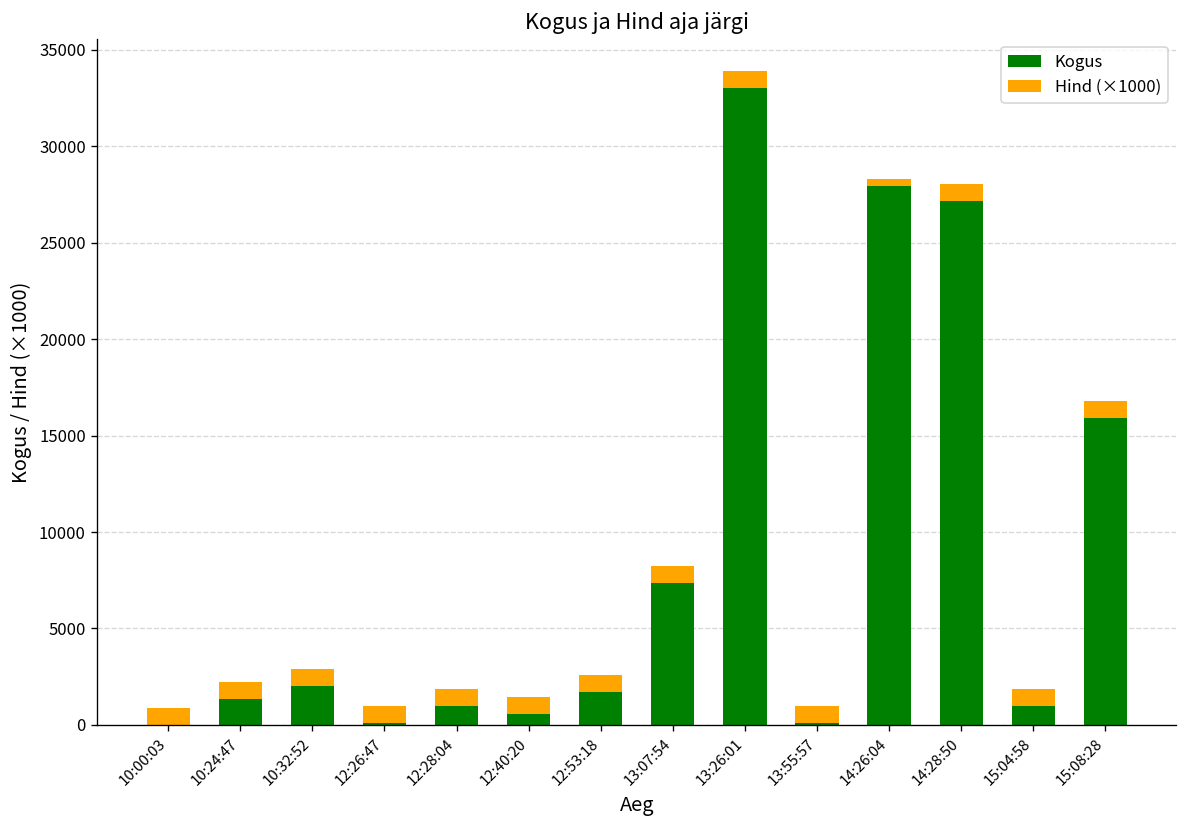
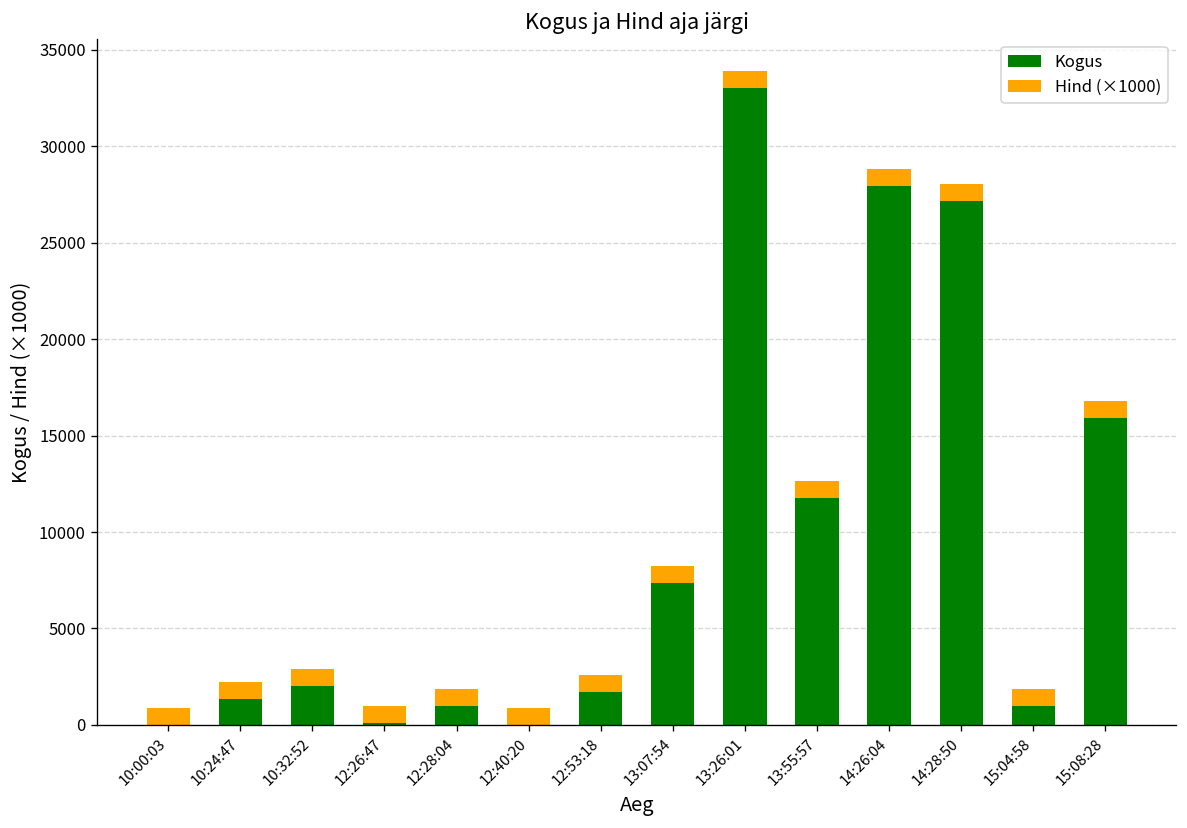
  {
    "Kogus": {
      "10:24:47": 1300,
      "10:32:52": 2000,
      "12:28:04": 1000,
-     "12:40:20": 600,
+     "12:40:20": 0,
      "12:53:18": 1700,
      "13:07:54": 7400,
      "13:26:01": 33000,
-     "13:55:57": 100,
+     "13:55:57": 11700,
      "14:26:04": 27900,
      "14:28:50": 27200,
      "15:04:58": 1000,
      "15:08:28": 15900
    },
    "Hind (×1000)": {
      "10:00:03": 900,
      "10:24:47": 900,
      "10:32:52": 900,
      "12:26:47": 900,
      "12:28:04": 900,
      "12:40:20": 900,
      "12:53:18": 900,
      "13:07:54": 900,
      "13:26:01": 900,
      "13:55:57": 900,
-     "14:26:04": 400,
+     "14:26:04": 900,
      "14:28:50": 900,
      "15:04:58": 900,
      "15:08:28": 900
    }
  }
